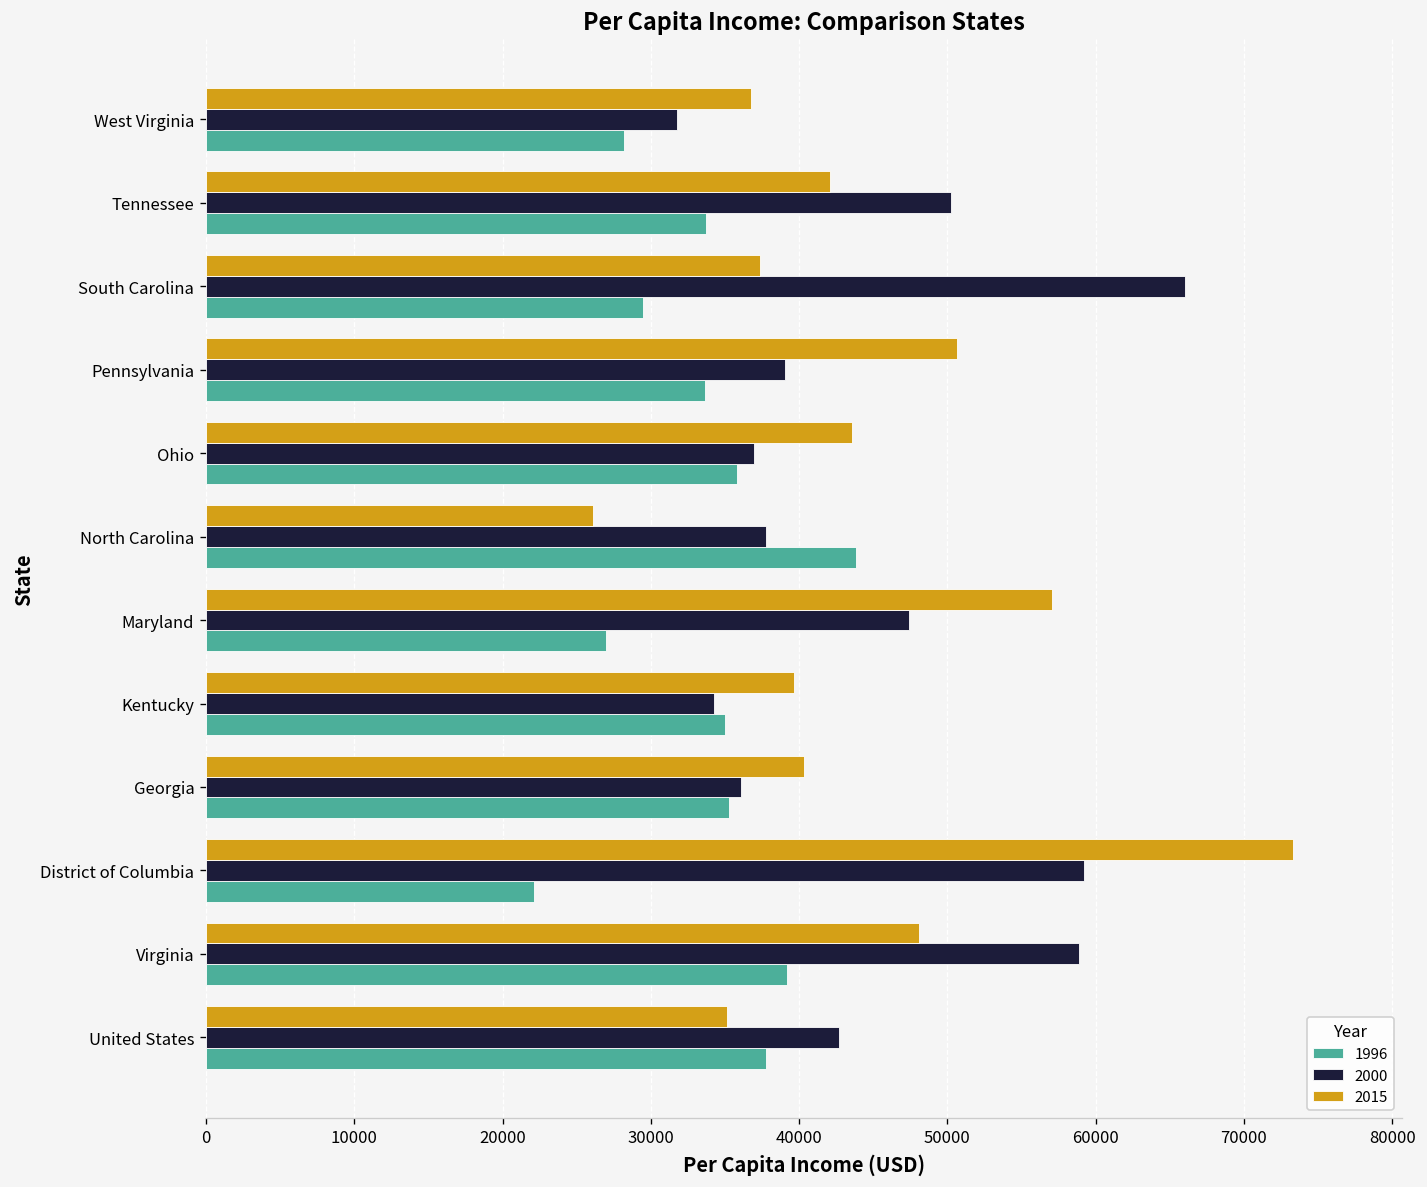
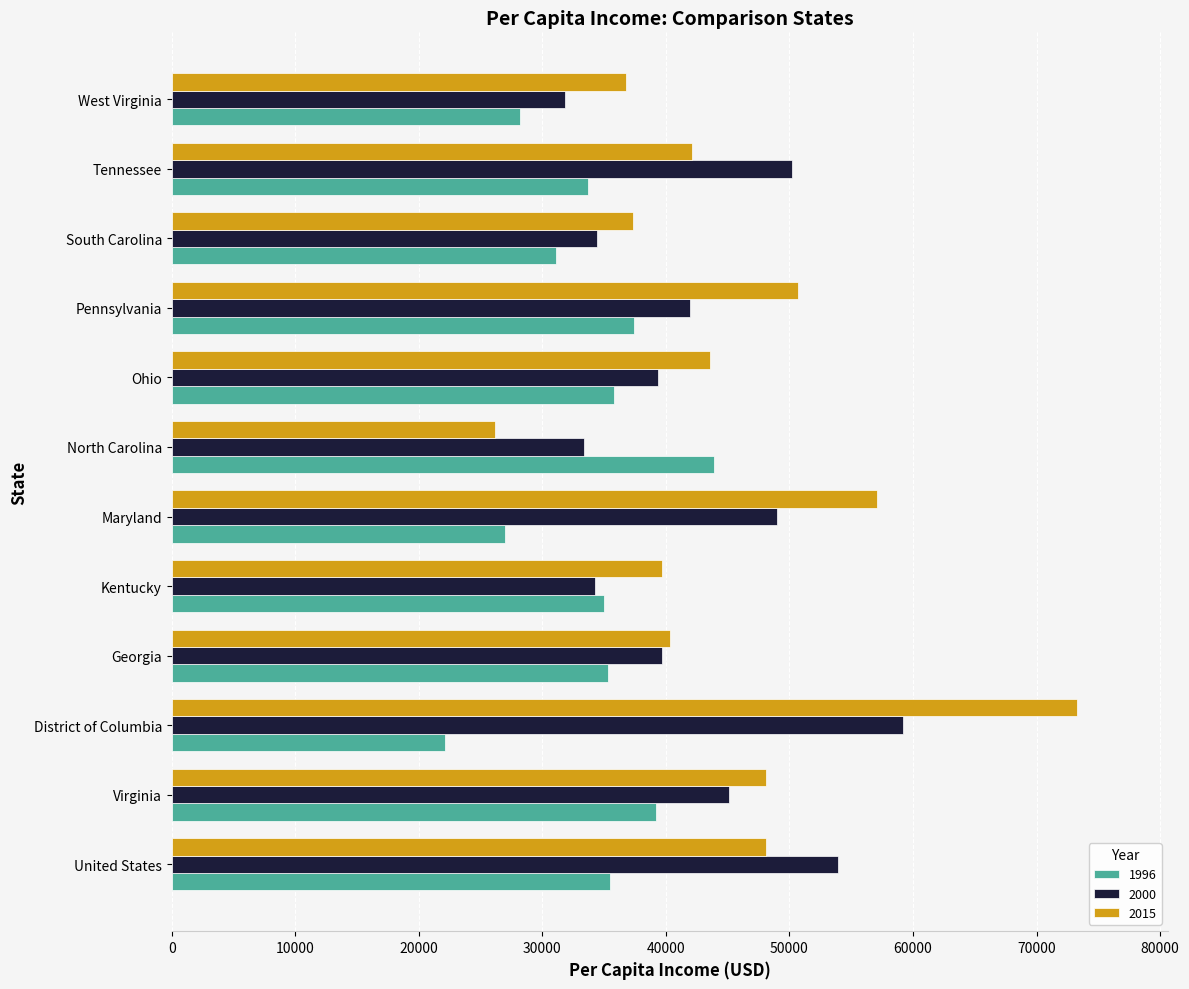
  {
    "1996": {
      "West Virginia": 28200,
      "Tennessee": 33700,
-     "South Carolina": 29400,
-     "Pennsylvania": 33700,
+     "South Carolina": 31100,
+     "Pennsylvania": 37400,
      "Ohio": 35800,
      "North Carolina": 43900,
      "Maryland": 27000,
      "Kentucky": 35000,
      "Georgia": 35300,
      "District of Columbia": 22200,
      "Virginia": 39200,
-     "United States": 37800
+     "United States": 35500
    },
    "2000": {
      "West Virginia": 31800,
      "Tennessee": 50200,
-     "South Carolina": 66000,
-     "Pennsylvania": 39100,
-     "Ohio": 36900,
-     "North Carolina": 37800,
-     "Maryland": 47400,
+     "South Carolina": 34400,
+     "Pennsylvania": 41900,
+     "Ohio": 39300,
+     "North Carolina": 33400,
+     "Maryland": 49000,
      "Kentucky": 34200,
-     "Georgia": 36100,
+     "Georgia": 39700,
      "District of Columbia": 59200,
-     "Virginia": 58900,
-     "United States": 42700
+     "Virginia": 45100,
+     "United States": 53900
    },
    "2015": {
      "West Virginia": 36800,
      "Tennessee": 42100,
      "South Carolina": 37400,
      "Pennsylvania": 50700,
      "Ohio": 43600,
      "North Carolina": 26100,
      "Maryland": 57100,
      "Kentucky": 39700,
      "Georgia": 40300,
      "District of Columbia": 73300,
      "Virginia": 48100,
-     "United States": 35100
+     "United States": 48100
    }
  }
